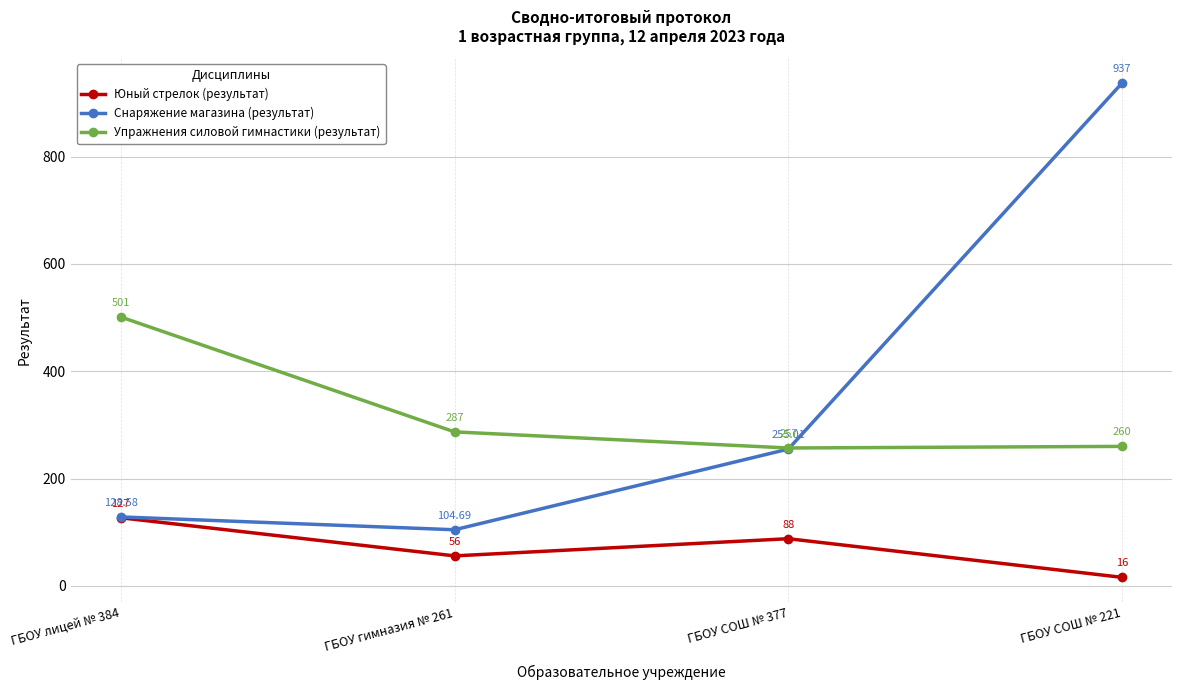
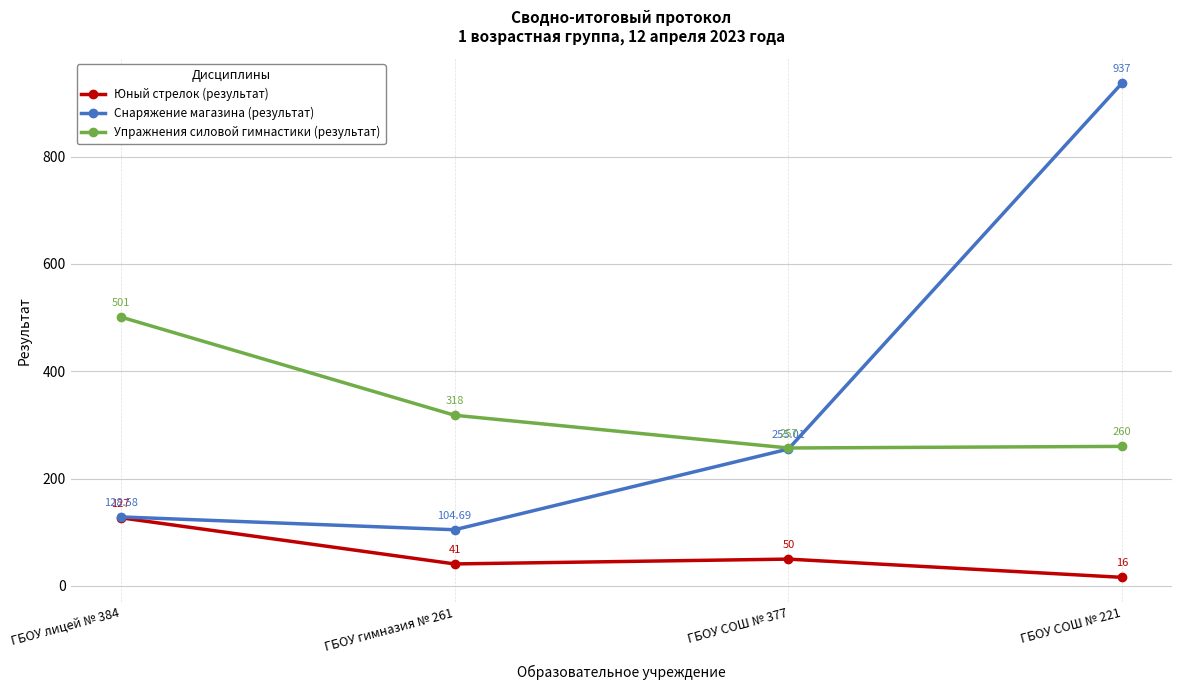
  {
    "Юный стрелок (результат)": {
-     "ГБОУ гимназия № 261": 56,
-     "ГБОУ СОШ № 377": 88,
+     "ГБОУ гимназия № 261": 41,
+     "ГБОУ СОШ № 377": 50,
      "ГБОУ СОШ № 221": 16
    },
    "Снаряжение магазина (результат)": {
      "ГБОУ гимназия № 261": 104.69,
      "ГБОУ СОШ № 221": 937
    },
    "Упражнения силовой гимнастики (результат)": {
      "ГБОУ лицей № 384": 501,
-     "ГБОУ гимназия № 261": 287,
+     "ГБОУ гимназия № 261": 318,
      "ГБОУ СОШ № 221": 260
    }
  }
